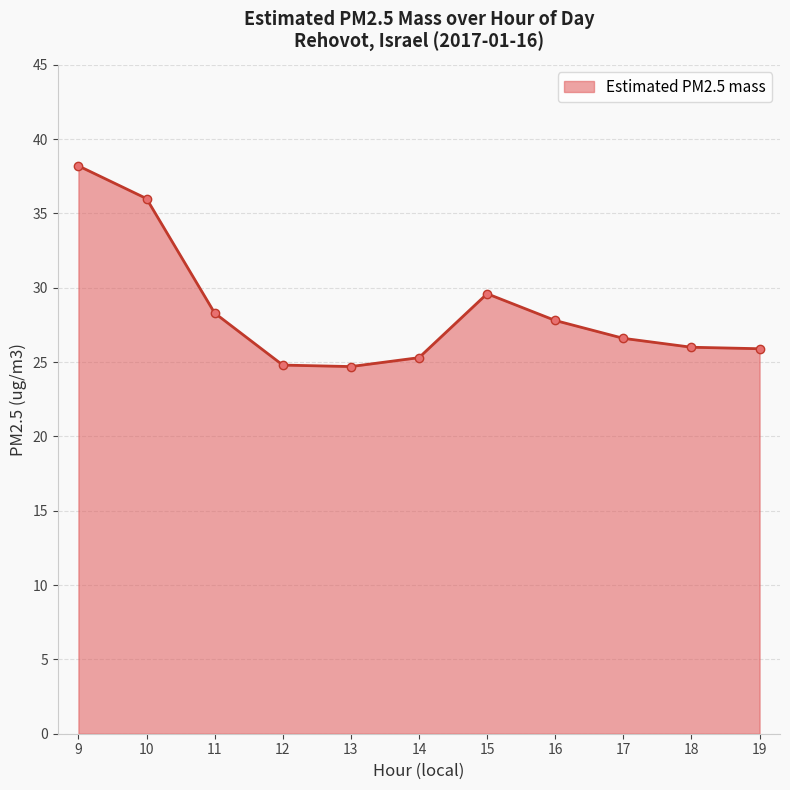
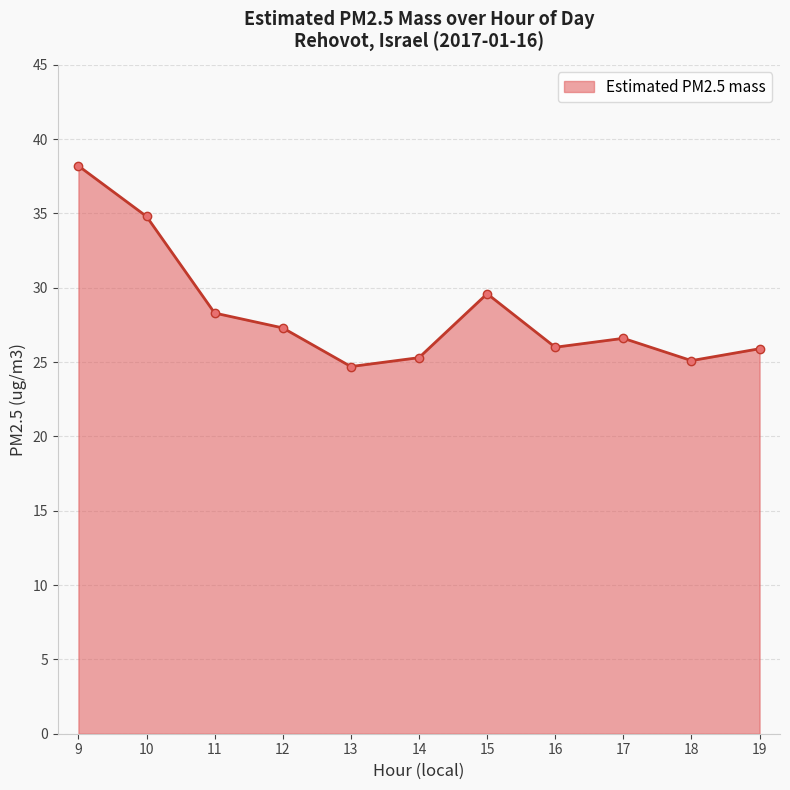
  {
    "9": 38.2,
-   "10": 36.0,
+   "10": 34.8,
    "11": 28.3,
-   "12": 24.8,
+   "12": 27.3,
    "13": 24.7,
    "14": 25.3,
    "15": 29.6,
-   "16": 27.8,
+   "16": 26.0,
    "17": 26.6,
-   "18": 26.0,
+   "18": 25.1,
    "19": 25.9
  }
